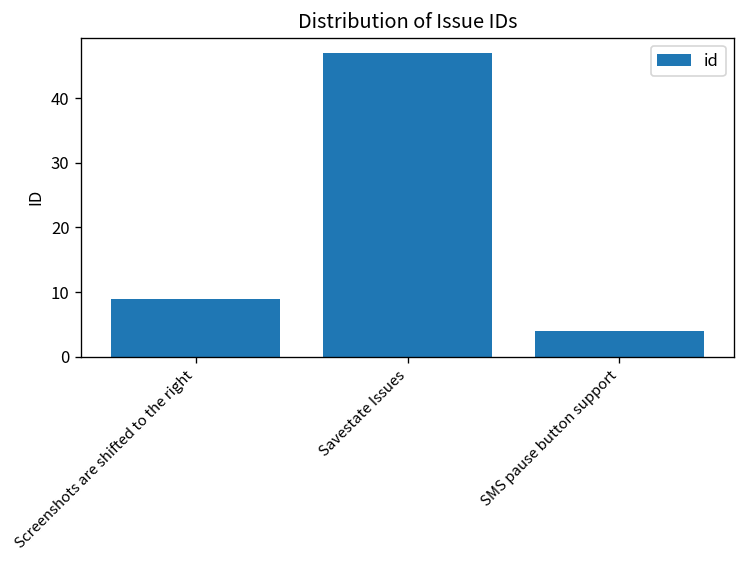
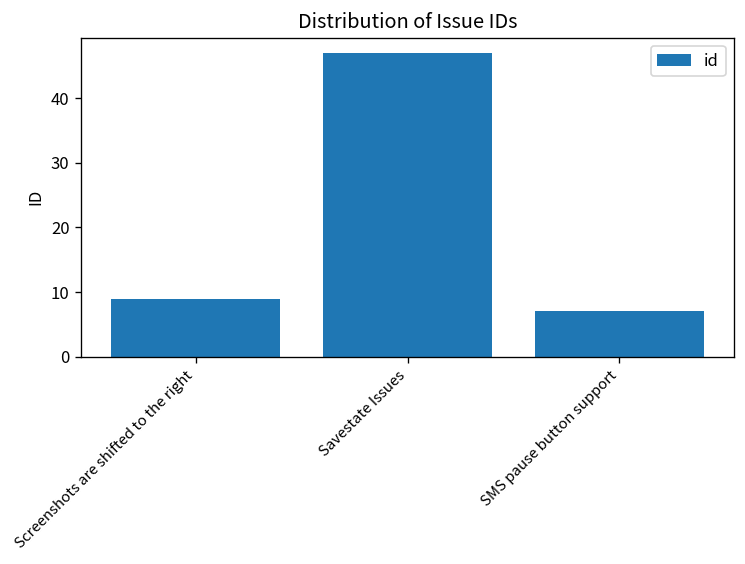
  {
    "Screenshots are shifted to the right": 9,
    "Savestate Issues": 47,
-   "SMS pause button support": 4
+   "SMS pause button support": 7
  }
